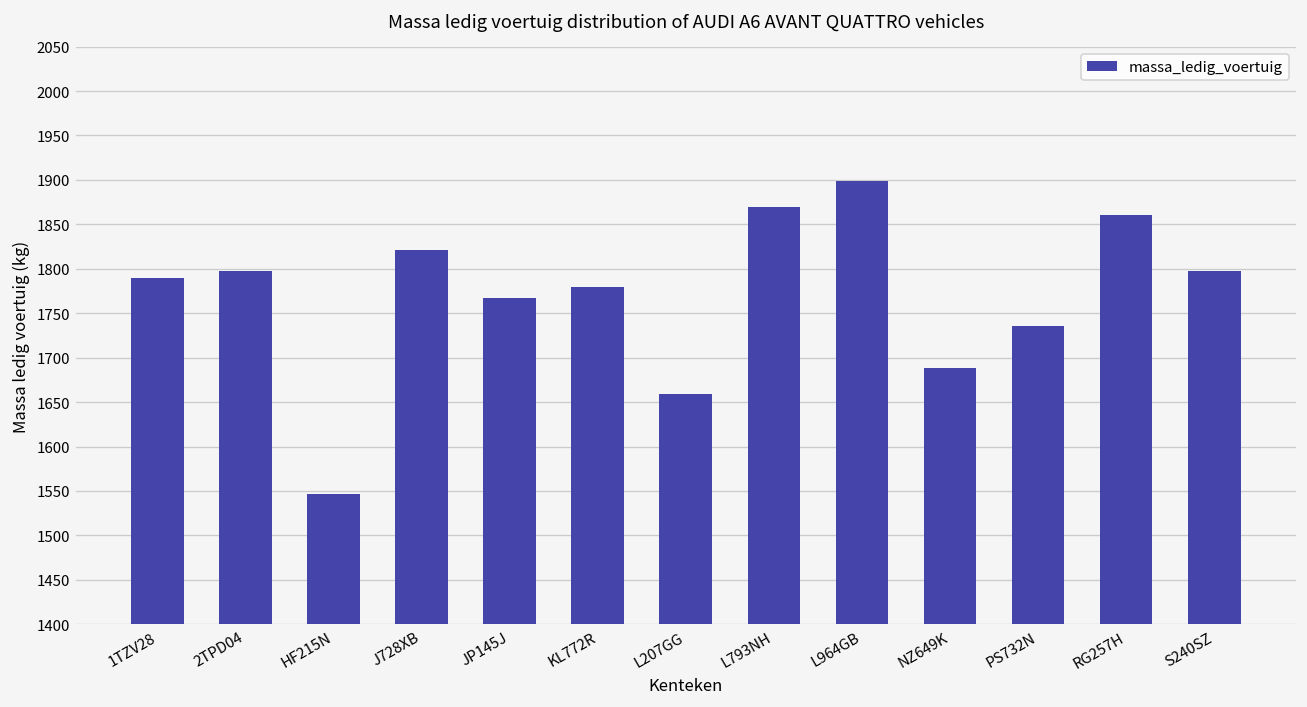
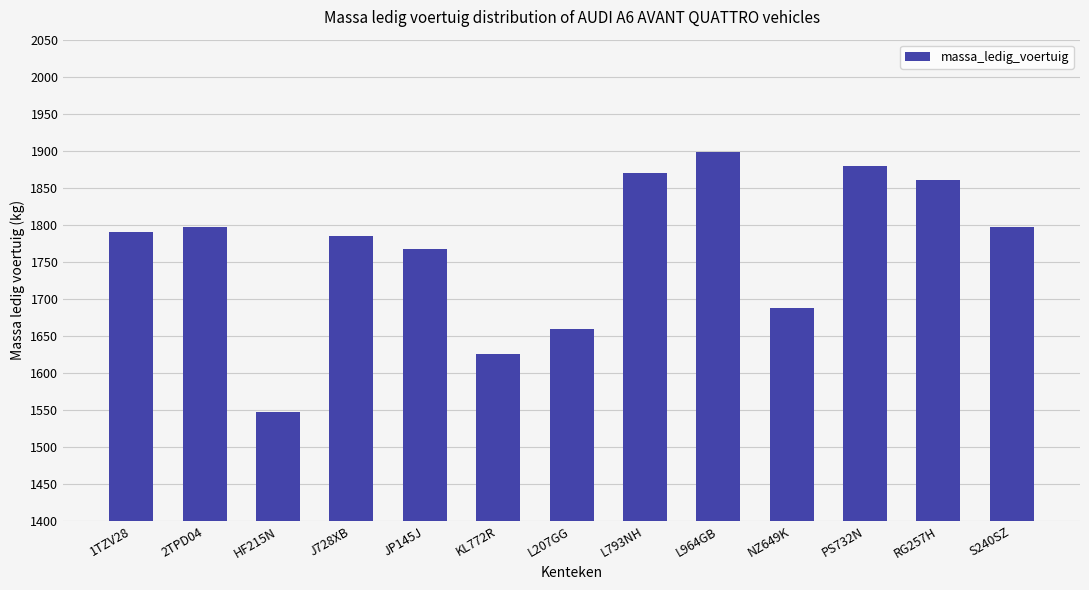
  {
    "1TZV28": 1790,
    "2TPD04": 1800,
    "HF215N": 1550,
-   "J728XB": 1820,
+   "J728XB": 1790,
    "JP145J": 1770,
-   "KL772R": 1780,
+   "KL772R": 1630,
    "L207GG": 1660,
    "L793NH": 1870,
    "L964GB": 1900,
    "NZ649K": 1690,
-   "PS732N": 1740,
+   "PS732N": 1880,
    "RG257H": 1860,
    "S240SZ": 1800
  }
